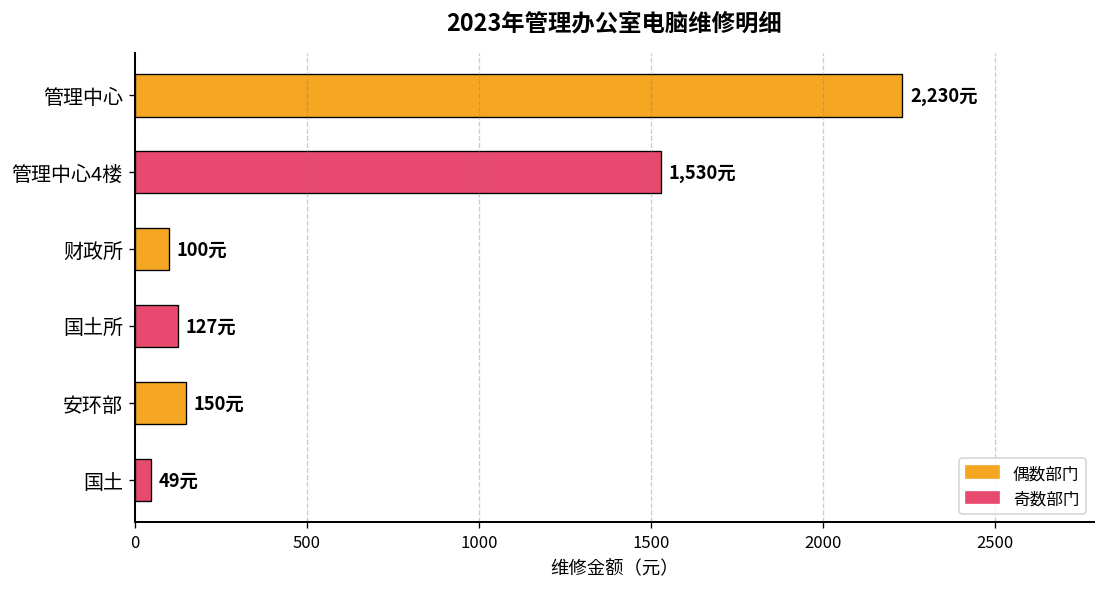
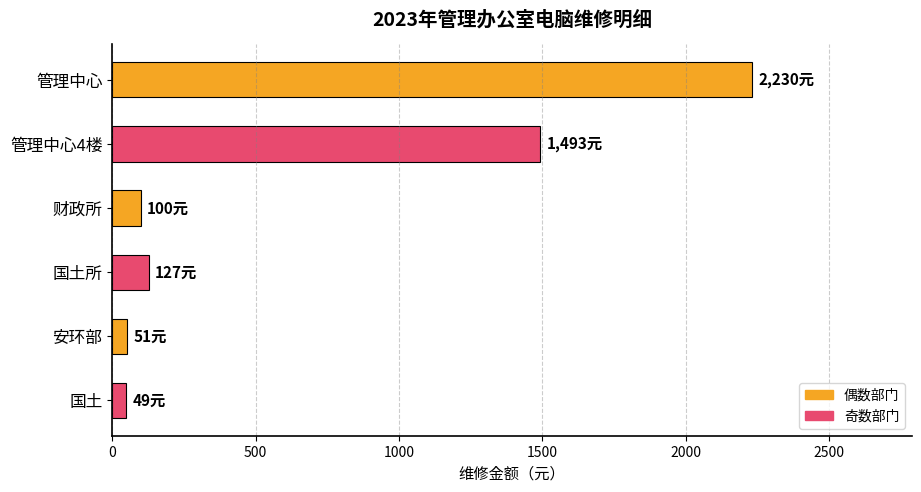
  {
    "管理中心": "2,230元",
-   "管理中心4楼": "1,530元",
+   "管理中心4楼": "1,493元",
    "财政所": "100元",
    "国土所": "127元",
-   "安环部": "150元",
+   "安环部": "51元",
    "国土": "49元"
  }
